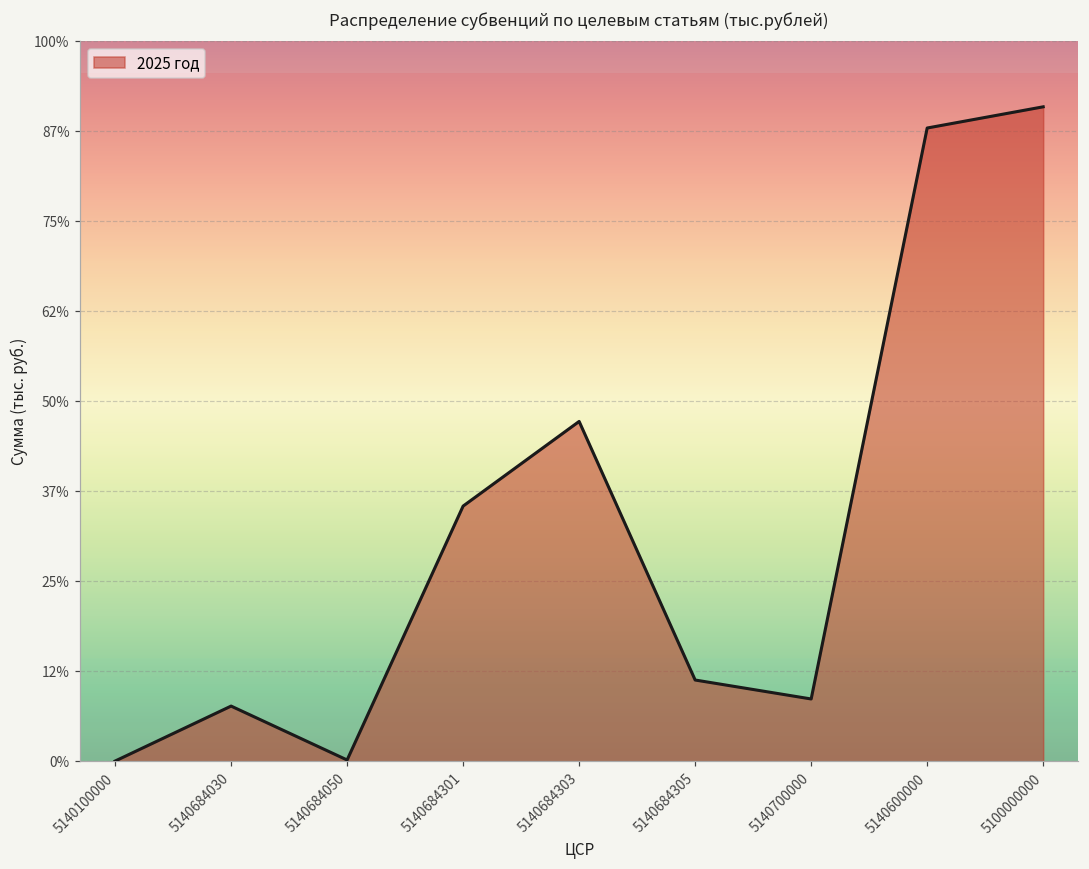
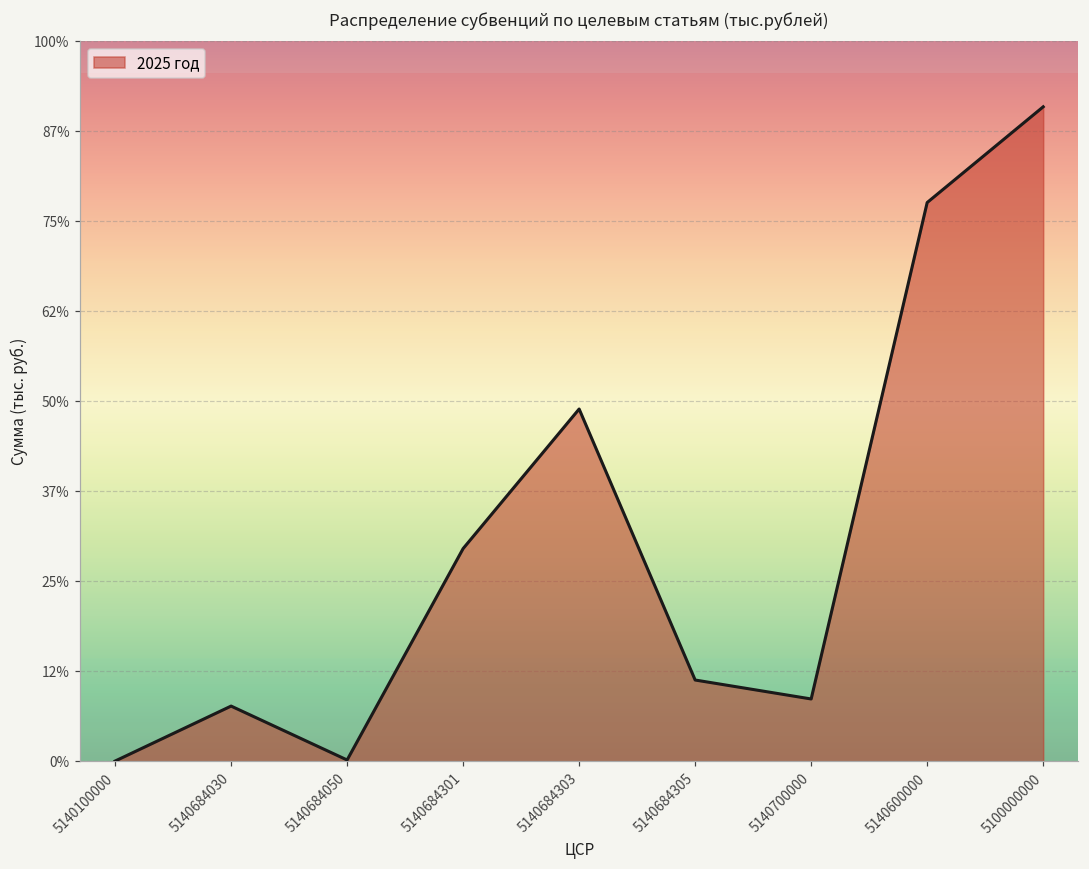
  {
    "5140100000": "0%",
    "5140684030": "8%",
    "5140684050": "0%",
-   "5140684301": "35%",
-   "5140684303": "47%",
+   "5140684301": "30%",
+   "5140684303": "49%",
    "5140684305": "11%",
    "5140700000": "9%",
-   "5140600000": "88%",
+   "5140600000": "78%",
    "5100000000": "91%"
  }
